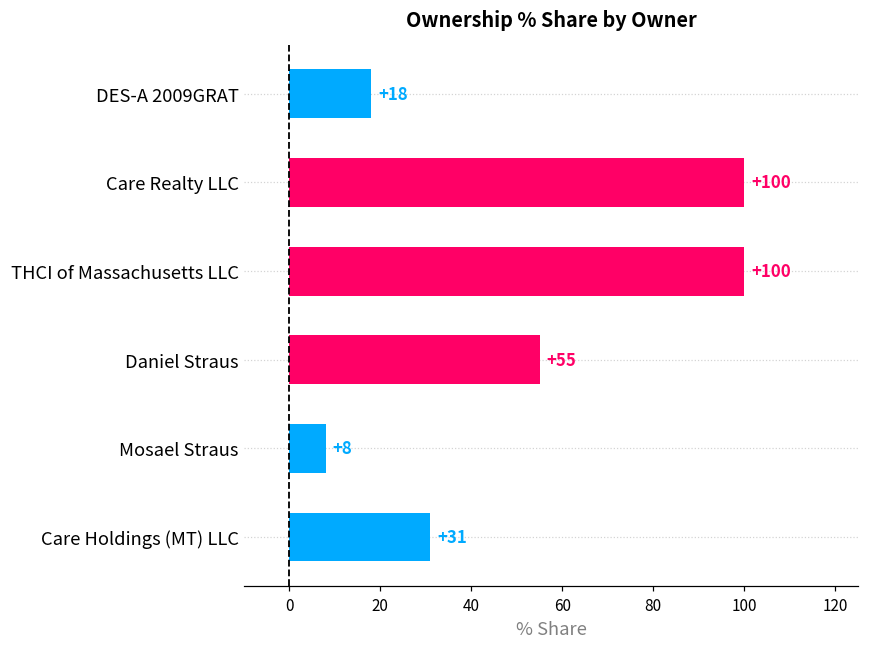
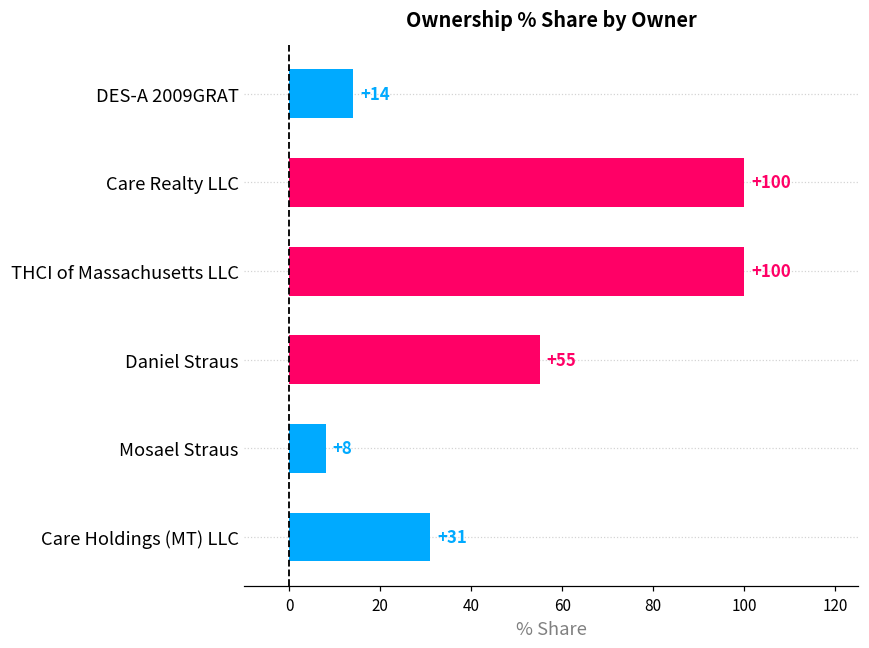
  {
-   "DES-A 2009GRAT": "+18",
+   "DES-A 2009GRAT": "+14",
    "Care Realty LLC": "+100",
    "THCI of Massachusetts LLC": "+100",
    "Daniel Straus": "+55",
    "Mosael Straus": "+8",
    "Care Holdings (MT) LLC": "+31"
  }
